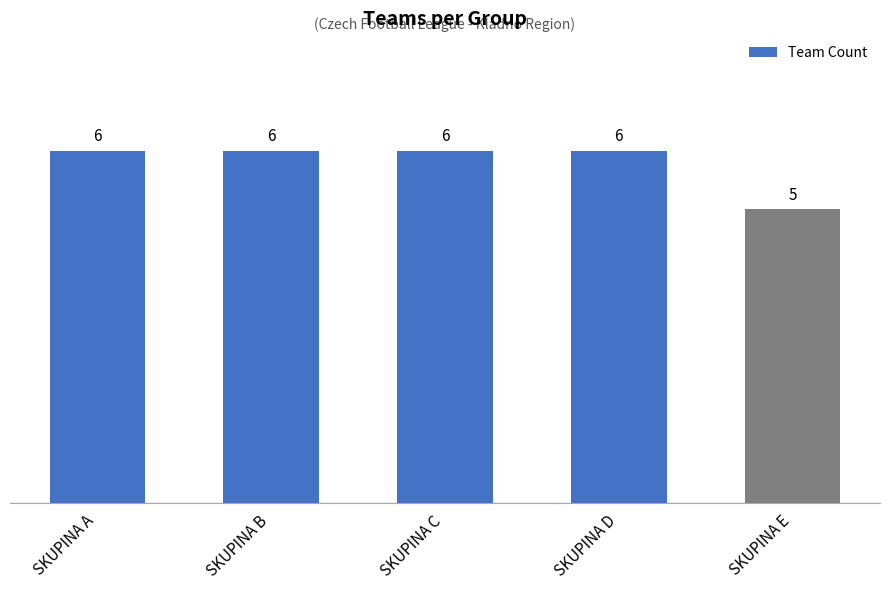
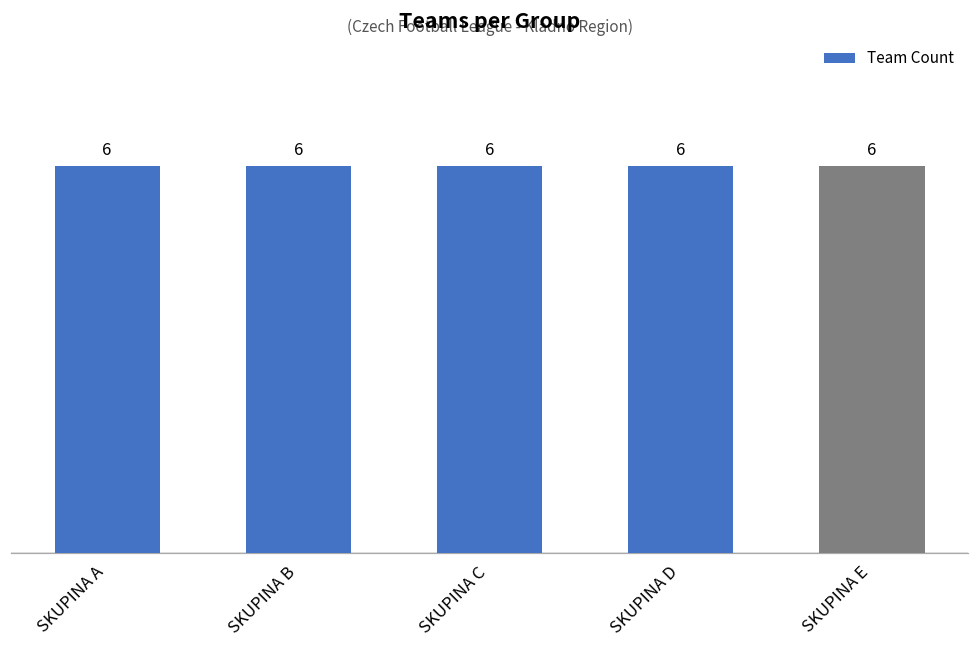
  {
    "SKUPINA A": 6,
    "SKUPINA B": 6,
    "SKUPINA C": 6,
    "SKUPINA D": 6,
-   "SKUPINA E": 5
+   "SKUPINA E": 6
  }
